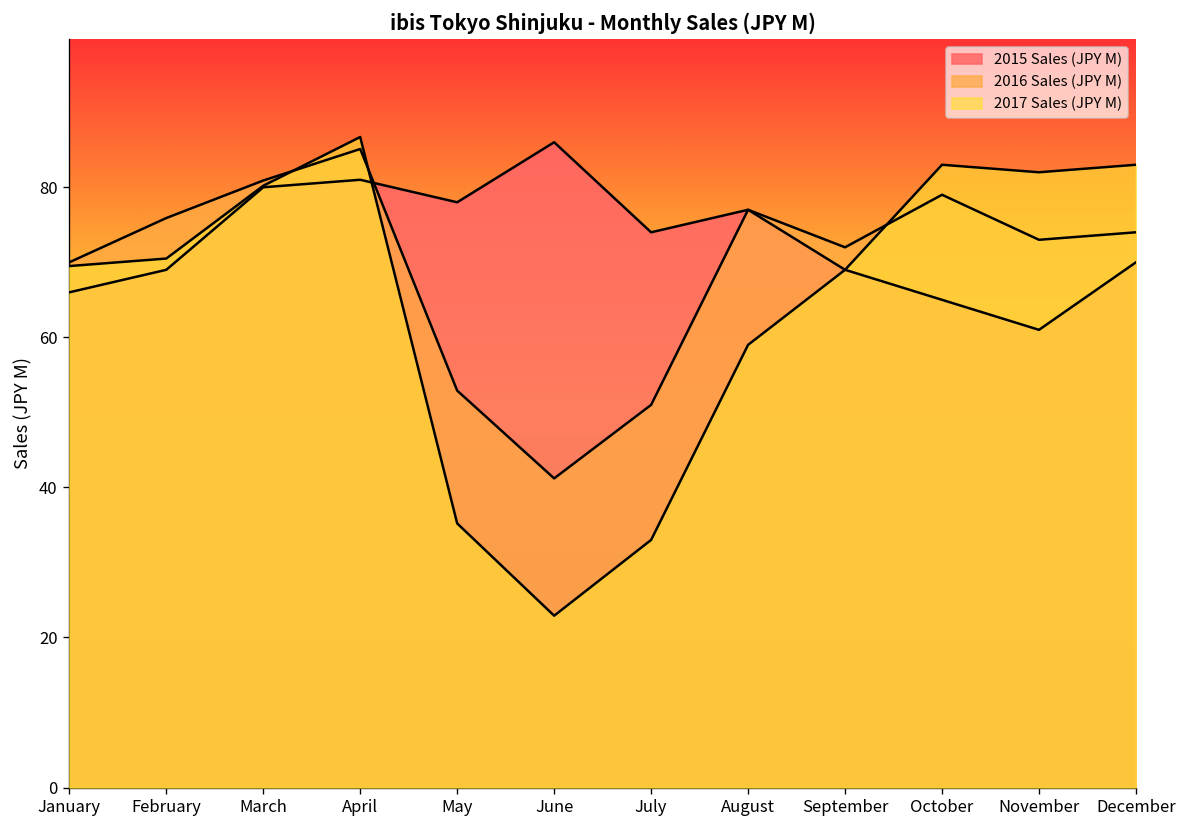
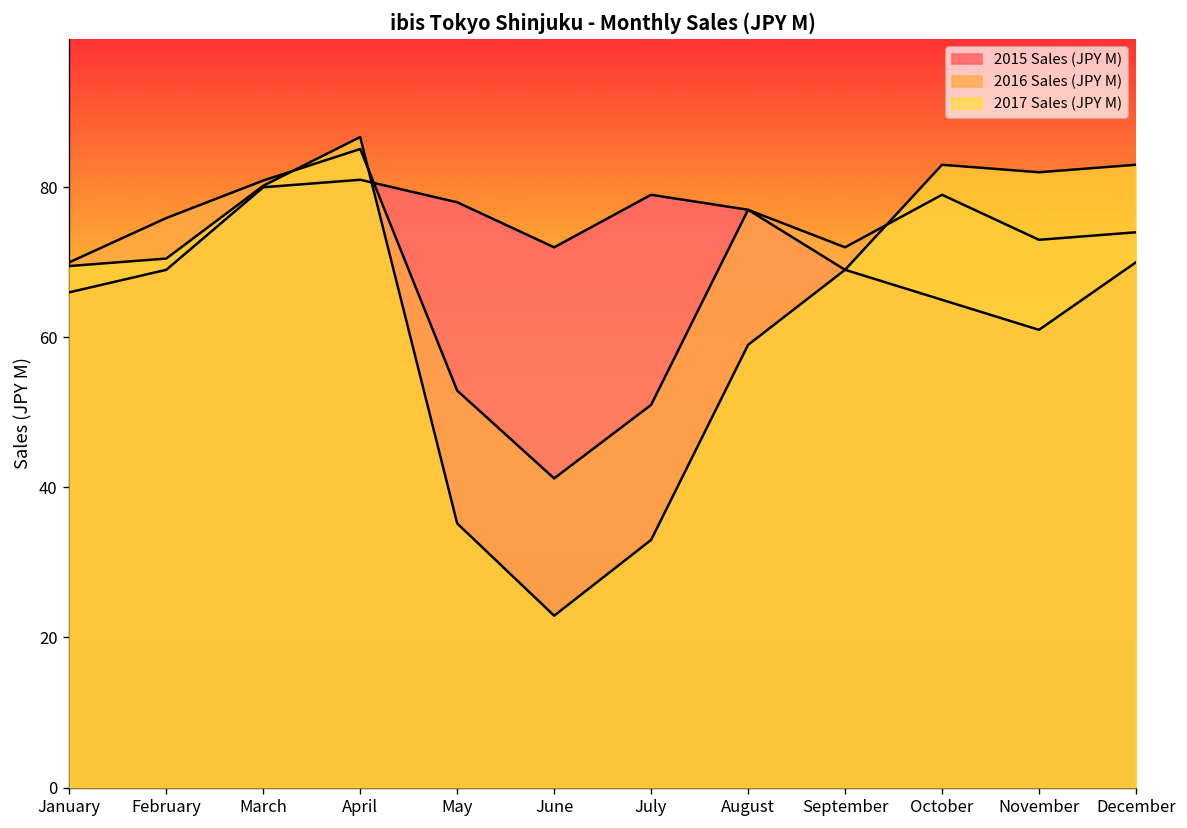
  {
    "2015 Sales (JPY M)": {
      "January": 66,
      "February": 69,
      "April": 81,
      "May": 78,
-     "June": 86,
-     "July": 74,
+     "June": 72,
+     "July": 79,
      "October": 65,
      "November": 61,
      "December": 70
    }
  }
